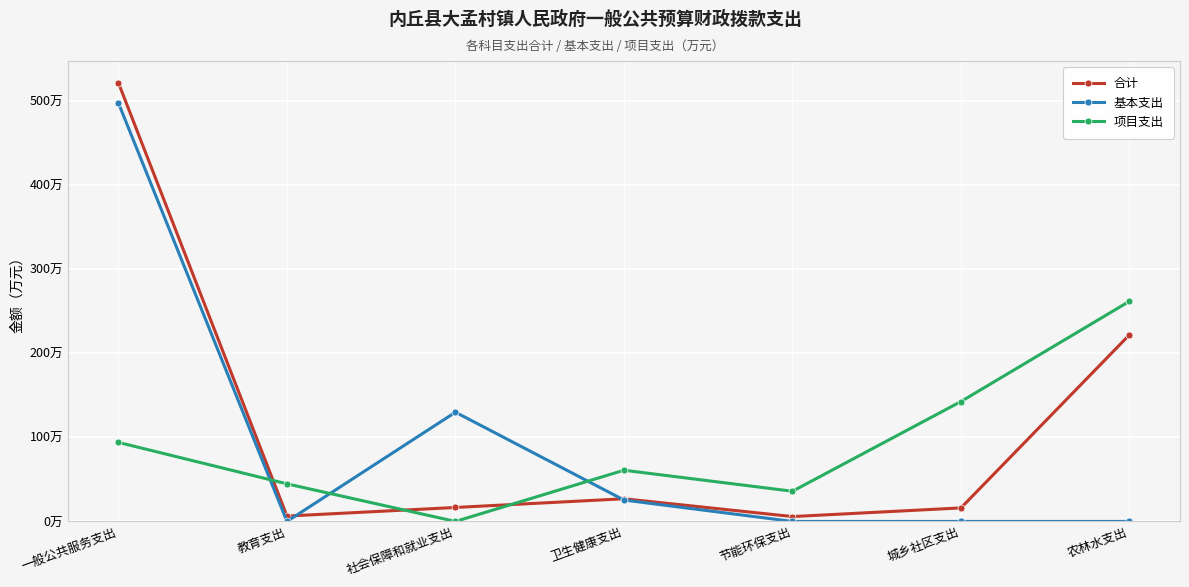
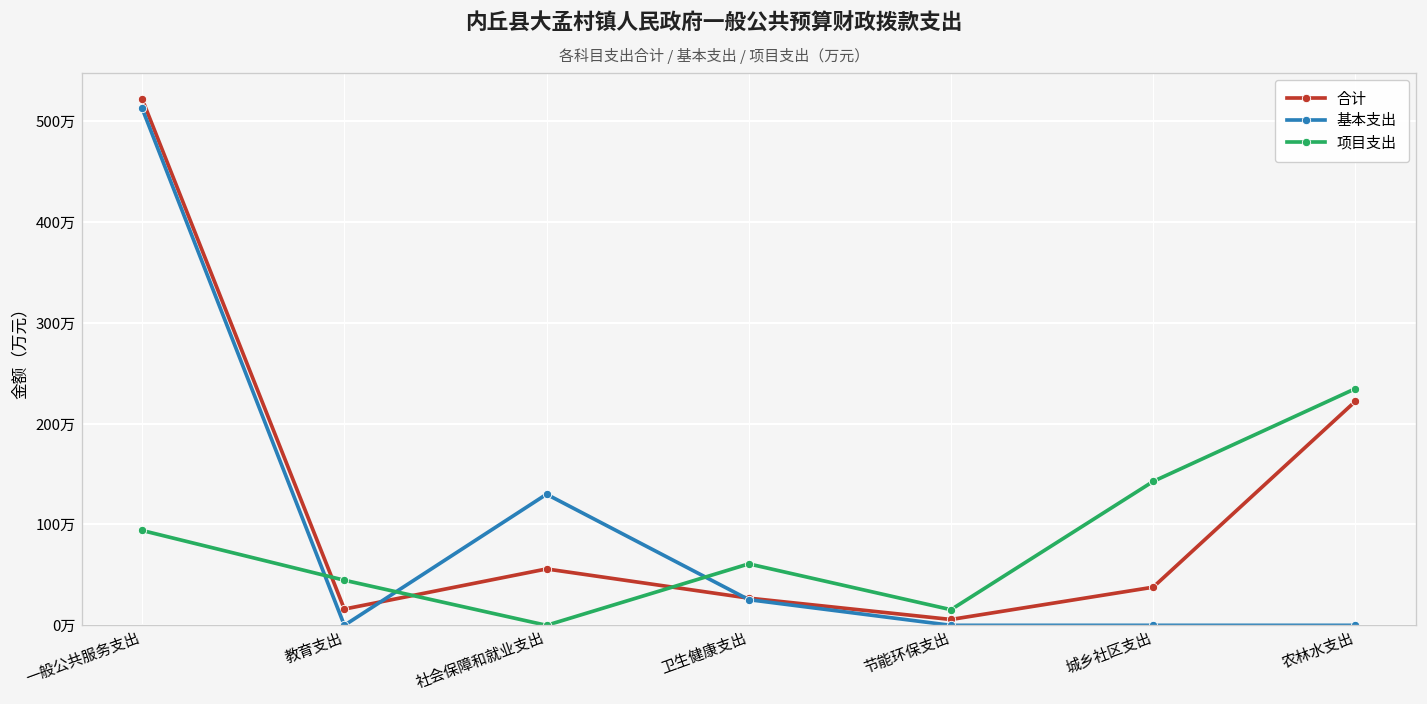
  {
    "合计": {
      "一般公共服务支出": "520万",
-     "教育支出": "10万",
-     "社会保障和就业支出": "20万",
+     "教育支出": "20万",
+     "社会保障和就业支出": "60万",
      "节能环保支出": "10万",
-     "城乡社区支出": "20万",
+     "城乡社区支出": "40万",
      "农林水支出": "220万"
    },
    "基本支出": {
-     "一般公共服务支出": "500万",
+     "一般公共服务支出": "510万",
      "教育支出": "0万",
      "社会保障和就业支出": "130万",
      "节能环保支出": "0万",
      "城乡社区支出": "0万",
      "农林水支出": "0万"
    },
    "项目支出": {
      "一般公共服务支出": "90万",
      "教育支出": "40万",
      "社会保障和就业支出": "0万",
      "卫生健康支出": "60万",
-     "节能环保支出": "40万",
+     "节能环保支出": "20万",
      "城乡社区支出": "140万",
-     "农林水支出": "260万"
+     "农林水支出": "230万"
    }
  }
